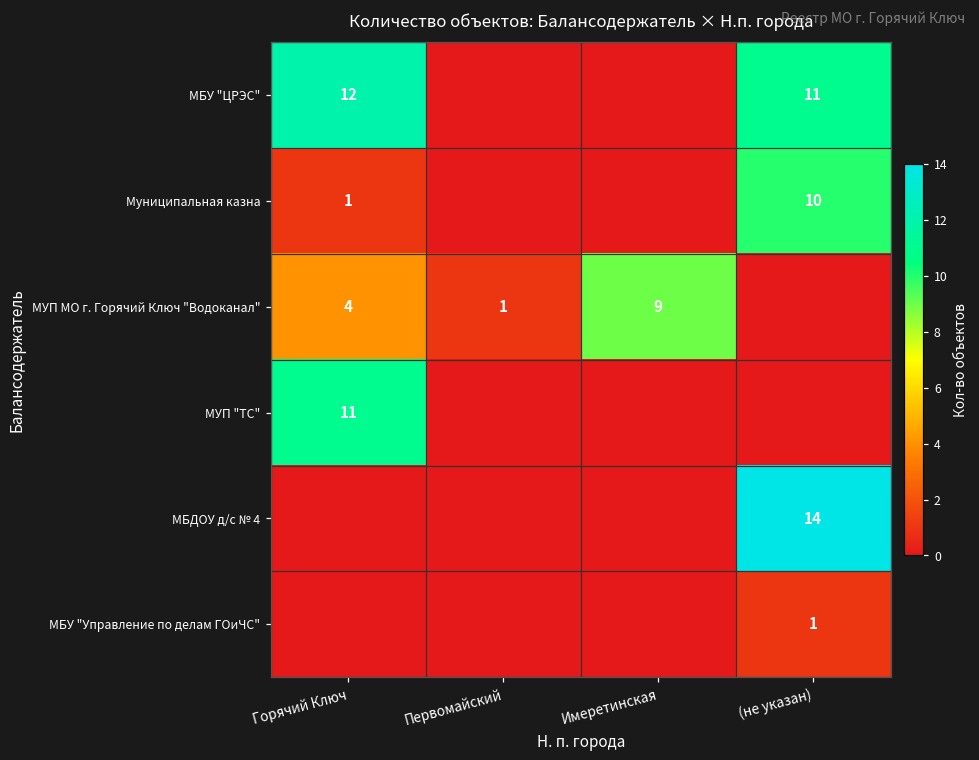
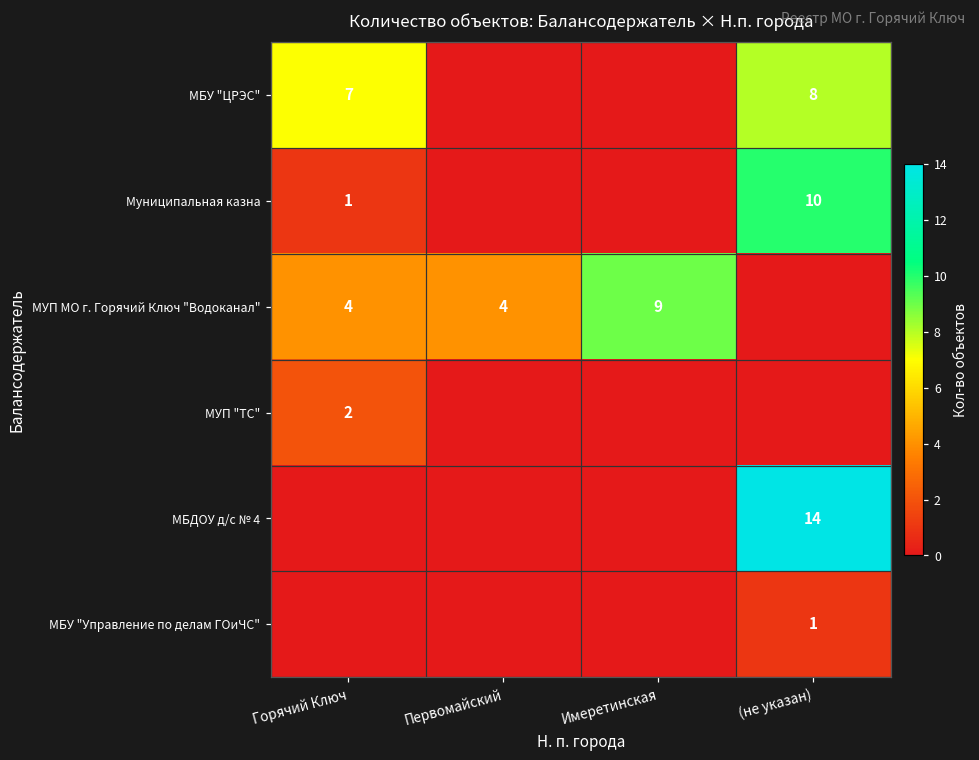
  {
    "МБУ \"ЦРЭС\"": {
-     "Горячий Ключ": 12,
-     "(не указан)": 11
+     "Горячий Ключ": 7,
+     "(не указан)": 8
    },
    "Муниципальная казна": {
      "Горячий Ключ": 1,
      "(не указан)": 10
    },
    "МУП МО г. Горячий Ключ \"Водоканал\"": {
      "Горячий Ключ": 4,
-     "Первомайский": 1,
+     "Первомайский": 4,
      "Имеретинская": 9
    },
    "МУП \"ТС\"": {
-     "Горячий Ключ": 11
+     "Горячий Ключ": 2
    },
    "МБДОУ д/с № 4": {
      "(не указан)": 14
    },
    "МБУ \"Управление по делам ГОиЧС\"": {
      "(не указан)": 1
    }
  }
